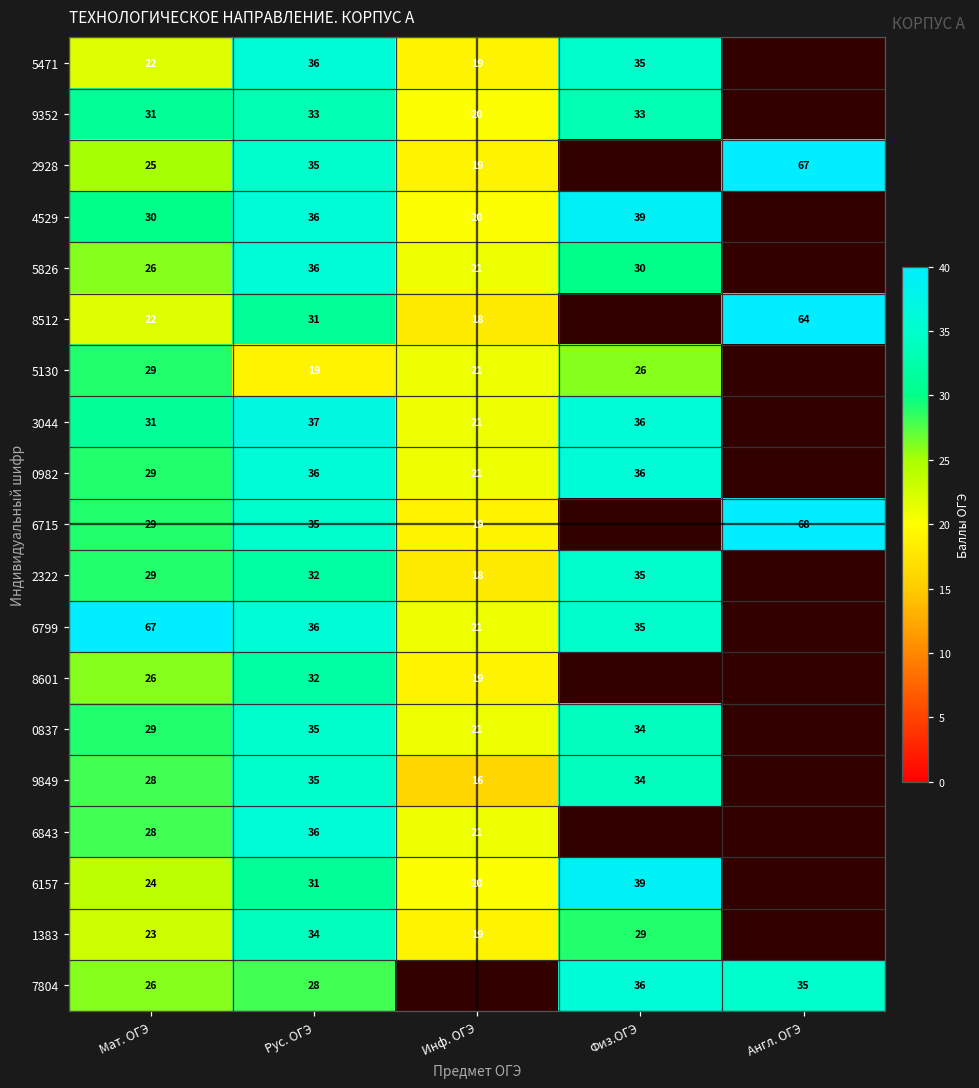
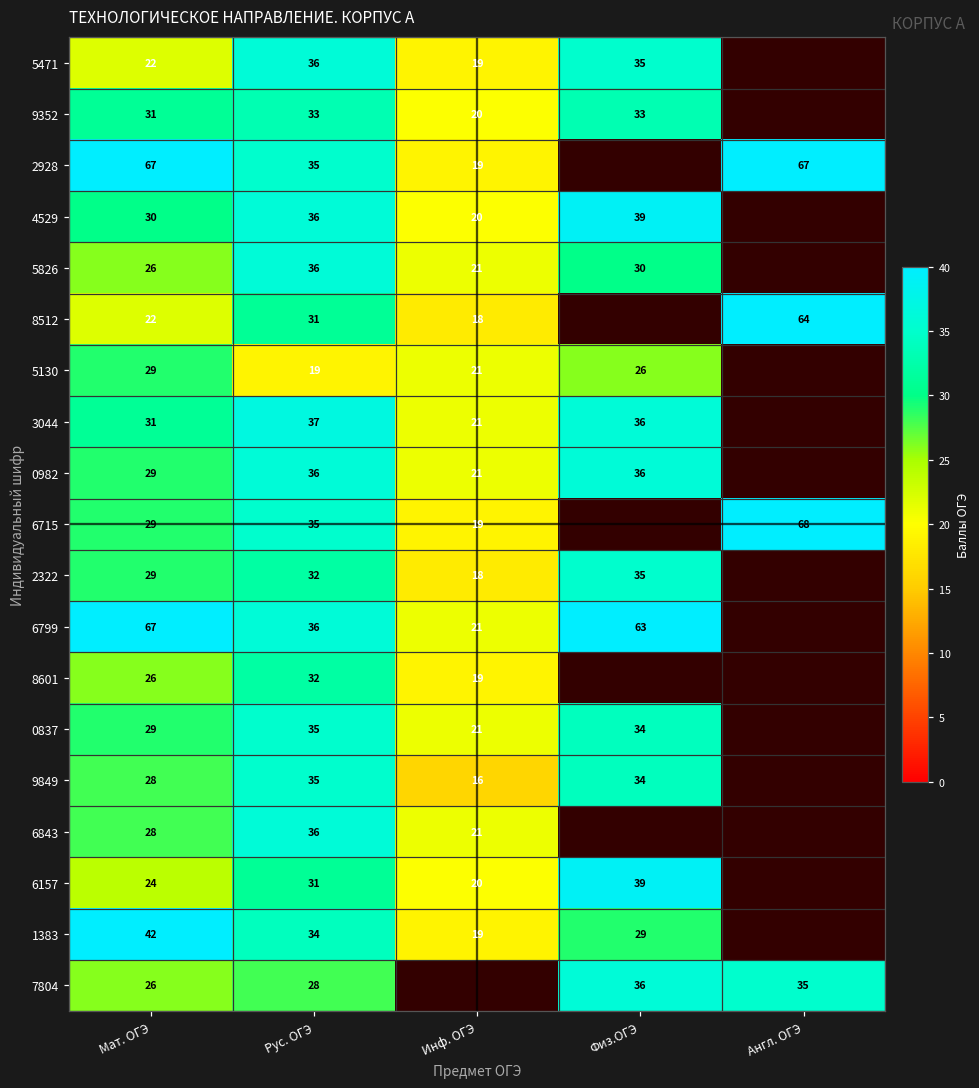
  {
    "5471": {
      "Мат. ОГЭ": 22,
      "Рус. ОГЭ": 36,
      "Инф. ОГЭ": 19,
      "Физ.ОГЭ": 35
    },
    "9352": {
      "Мат. ОГЭ": 31,
      "Рус. ОГЭ": 33,
      "Инф. ОГЭ": 20,
      "Физ.ОГЭ": 33
    },
    "2928": {
-     "Мат. ОГЭ": 25,
+     "Мат. ОГЭ": 67,
      "Рус. ОГЭ": 35,
      "Инф. ОГЭ": 19,
      "Англ. ОГЭ": 67
    },
    "4529": {
      "Мат. ОГЭ": 30,
      "Рус. ОГЭ": 36,
      "Инф. ОГЭ": 20,
      "Физ.ОГЭ": 39
    },
    "5826": {
      "Мат. ОГЭ": 26,
      "Рус. ОГЭ": 36,
      "Инф. ОГЭ": 21,
      "Физ.ОГЭ": 30
    },
    "8512": {
      "Мат. ОГЭ": 22,
      "Рус. ОГЭ": 31,
      "Инф. ОГЭ": 18,
      "Англ. ОГЭ": 64
    },
    "5130": {
      "Мат. ОГЭ": 29,
      "Рус. ОГЭ": 19,
      "Инф. ОГЭ": 21,
      "Физ.ОГЭ": 26
    },
    "3044": {
      "Мат. ОГЭ": 31,
      "Рус. ОГЭ": 37,
      "Инф. ОГЭ": 21,
      "Физ.ОГЭ": 36
    },
    "0982": {
      "Мат. ОГЭ": 29,
      "Рус. ОГЭ": 36,
      "Инф. ОГЭ": 21,
      "Физ.ОГЭ": 36
    },
    "6715": {
      "Мат. ОГЭ": 29,
      "Рус. ОГЭ": 35,
      "Инф. ОГЭ": 19,
      "Англ. ОГЭ": 68
    },
    "2322": {
      "Мат. ОГЭ": 29,
      "Рус. ОГЭ": 32,
      "Инф. ОГЭ": 18,
      "Физ.ОГЭ": 35
    },
    "6799": {
      "Мат. ОГЭ": 67,
      "Рус. ОГЭ": 36,
      "Инф. ОГЭ": 21,
-     "Физ.ОГЭ": 35
+     "Физ.ОГЭ": 63
    },
    "8601": {
      "Мат. ОГЭ": 26,
      "Рус. ОГЭ": 32,
      "Инф. ОГЭ": 19
    },
    "0837": {
      "Мат. ОГЭ": 29,
      "Рус. ОГЭ": 35,
      "Инф. ОГЭ": 21,
      "Физ.ОГЭ": 34
    },
    "9849": {
      "Мат. ОГЭ": 28,
      "Рус. ОГЭ": 35,
      "Инф. ОГЭ": 16,
      "Физ.ОГЭ": 34
    },
    "6843": {
      "Мат. ОГЭ": 28,
      "Рус. ОГЭ": 36,
      "Инф. ОГЭ": 21
    },
    "6157": {
      "Мат. ОГЭ": 24,
      "Рус. ОГЭ": 31,
      "Инф. ОГЭ": 20,
      "Физ.ОГЭ": 39
    },
    "1383": {
-     "Мат. ОГЭ": 23,
+     "Мат. ОГЭ": 42,
      "Рус. ОГЭ": 34,
      "Инф. ОГЭ": 19,
      "Физ.ОГЭ": 29
    },
    "7804": {
      "Мат. ОГЭ": 26,
      "Рус. ОГЭ": 28,
      "Физ.ОГЭ": 36,
      "Англ. ОГЭ": 35
    }
  }
